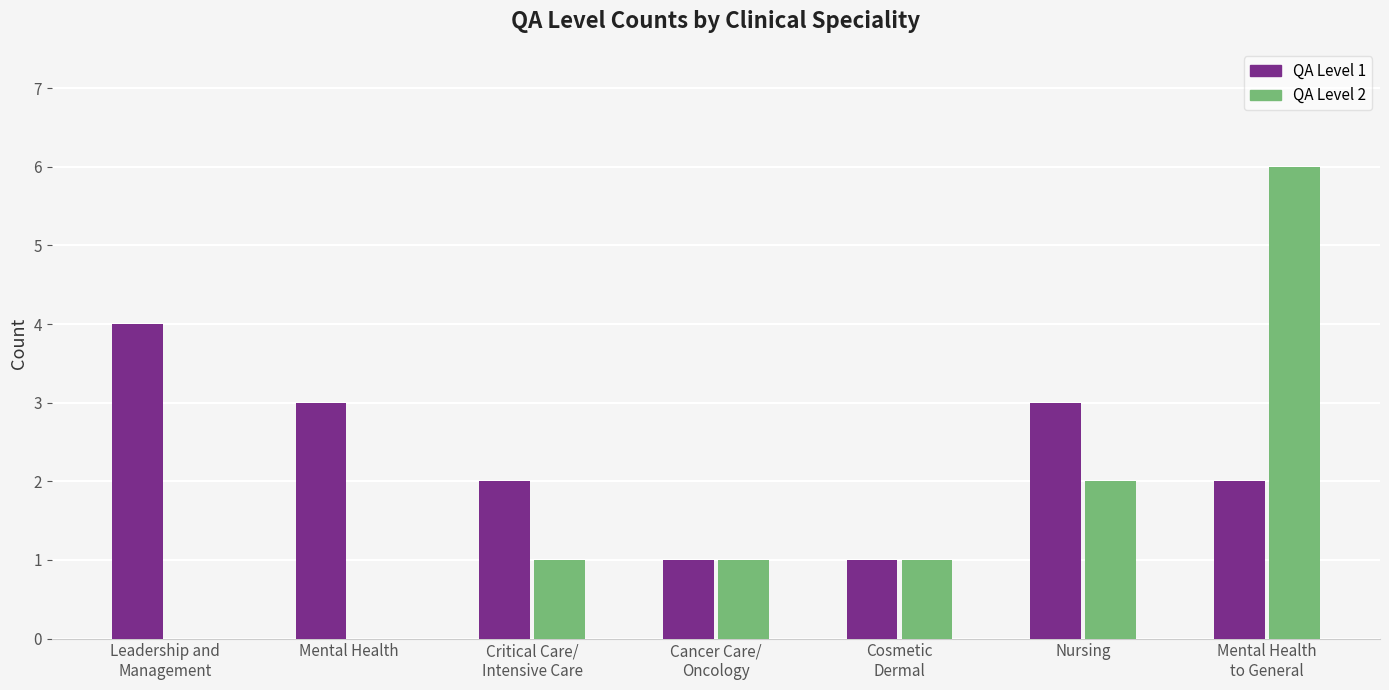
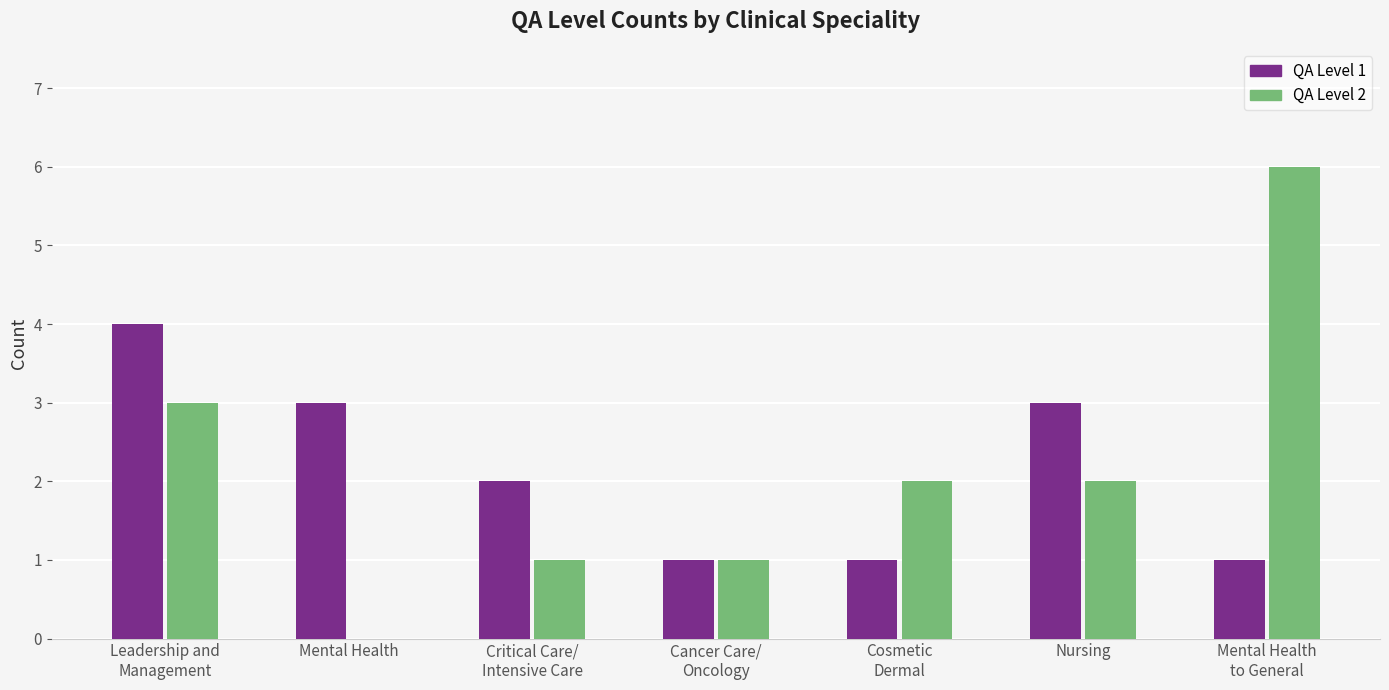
  {
    "QA Level 1": {
      "Leadership and Management": 4,
      "Mental Health": 3,
      "Critical Care/ Intensive Care": 2,
      "Cancer Care/ Oncology": 1,
      "Cosmetic Dermal": 1,
      "Nursing": 3,
-     "Mental Health to General": 2
+     "Mental Health to General": 1
    },
    "QA Level 2": {
-     "Leadership and Management": 0,
+     "Leadership and Management": 3,
      "Mental Health": 0,
      "Critical Care/ Intensive Care": 1,
      "Cancer Care/ Oncology": 1,
-     "Cosmetic Dermal": 1,
+     "Cosmetic Dermal": 2,
      "Nursing": 2,
      "Mental Health to General": 6
    }
  }
